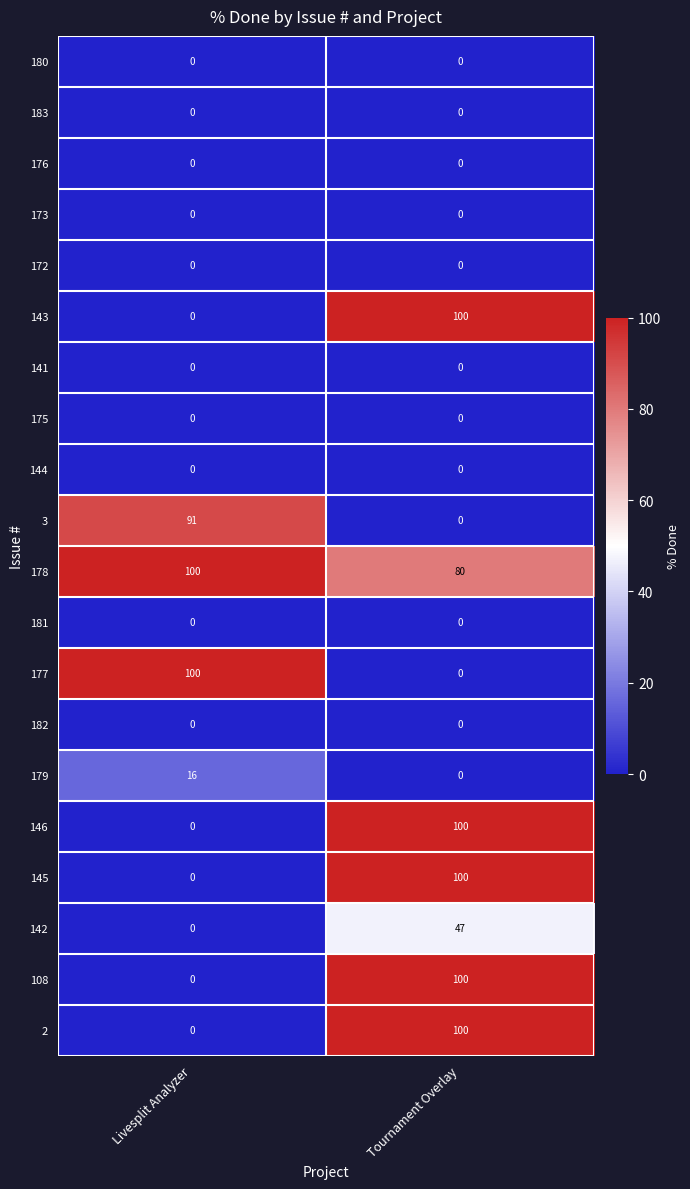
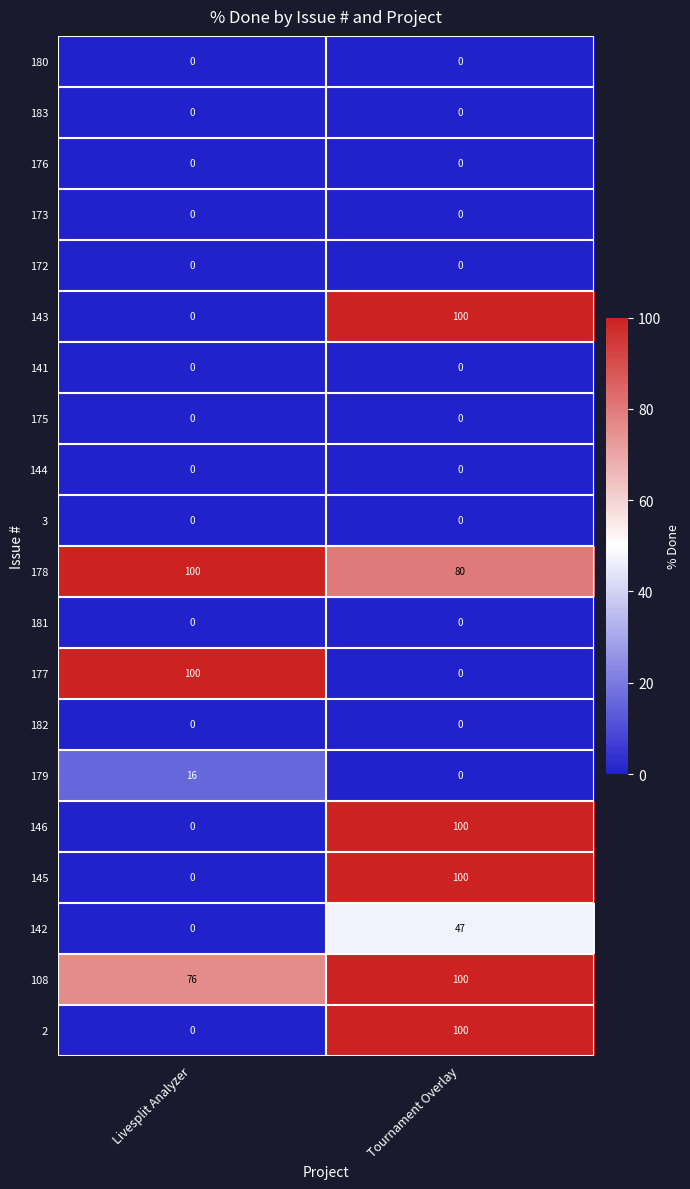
  {
    "180": {
      "Livesplit Analyzer": 0,
      "Tournament Overlay": 0
    },
    "183": {
      "Livesplit Analyzer": 0,
      "Tournament Overlay": 0
    },
    "176": {
      "Livesplit Analyzer": 0,
      "Tournament Overlay": 0
    },
    "173": {
      "Livesplit Analyzer": 0,
      "Tournament Overlay": 0
    },
    "172": {
      "Livesplit Analyzer": 0,
      "Tournament Overlay": 0
    },
    "143": {
      "Livesplit Analyzer": 0,
      "Tournament Overlay": 100
    },
    "141": {
      "Livesplit Analyzer": 0,
      "Tournament Overlay": 0
    },
    "175": {
      "Livesplit Analyzer": 0,
      "Tournament Overlay": 0
    },
    "144": {
      "Livesplit Analyzer": 0,
      "Tournament Overlay": 0
    },
    "3": {
-     "Livesplit Analyzer": 91,
+     "Livesplit Analyzer": 0,
      "Tournament Overlay": 0
    },
    "178": {
      "Livesplit Analyzer": 100,
      "Tournament Overlay": 80
    },
    "181": {
      "Livesplit Analyzer": 0,
      "Tournament Overlay": 0
    },
    "177": {
      "Livesplit Analyzer": 100,
      "Tournament Overlay": 0
    },
    "182": {
      "Livesplit Analyzer": 0,
      "Tournament Overlay": 0
    },
    "179": {
      "Livesplit Analyzer": 16,
      "Tournament Overlay": 0
    },
    "146": {
      "Livesplit Analyzer": 0,
      "Tournament Overlay": 100
    },
    "145": {
      "Livesplit Analyzer": 0,
      "Tournament Overlay": 100
    },
    "142": {
      "Livesplit Analyzer": 0,
      "Tournament Overlay": 47
    },
    "108": {
-     "Livesplit Analyzer": 0,
+     "Livesplit Analyzer": 76,
      "Tournament Overlay": 100
    },
    "2": {
      "Livesplit Analyzer": 0,
      "Tournament Overlay": 100
    }
  }
